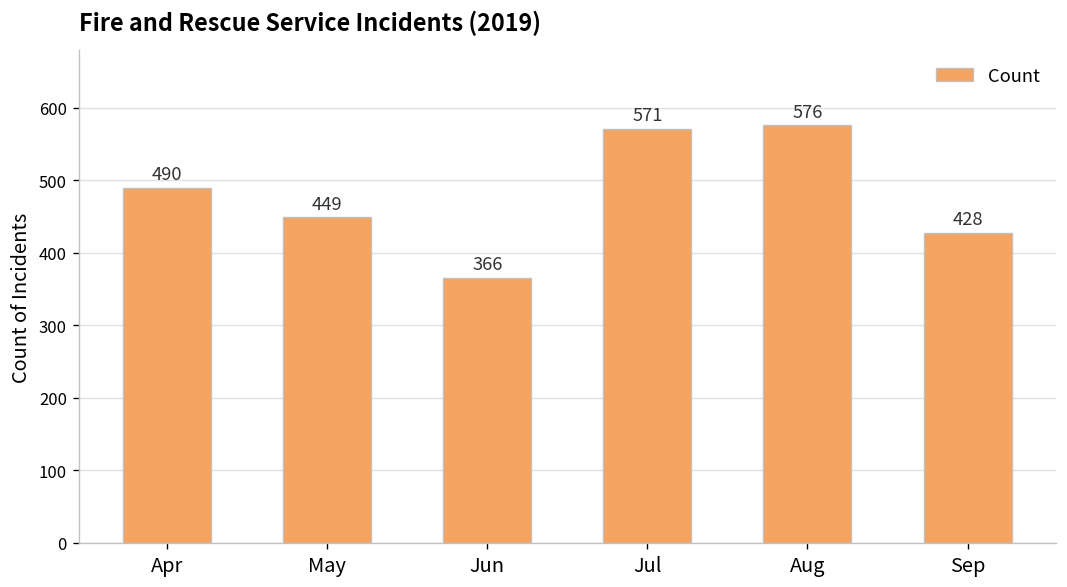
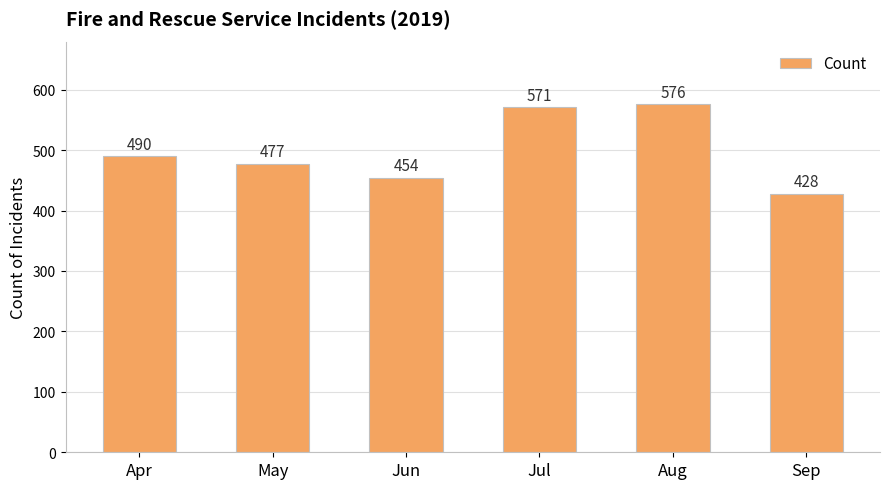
  {
    "Apr": 490,
-   "May": 449,
-   "Jun": 366,
+   "May": 477,
+   "Jun": 454,
    "Jul": 571,
    "Aug": 576,
    "Sep": 428
  }
